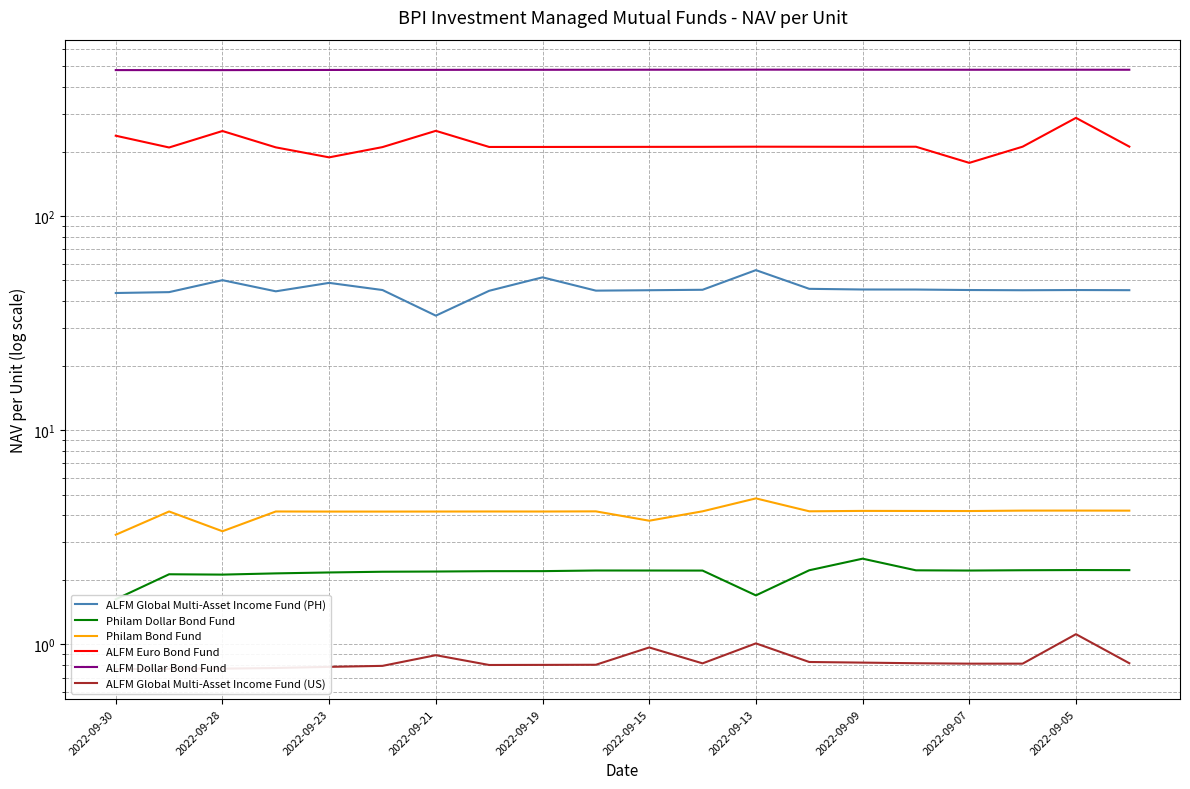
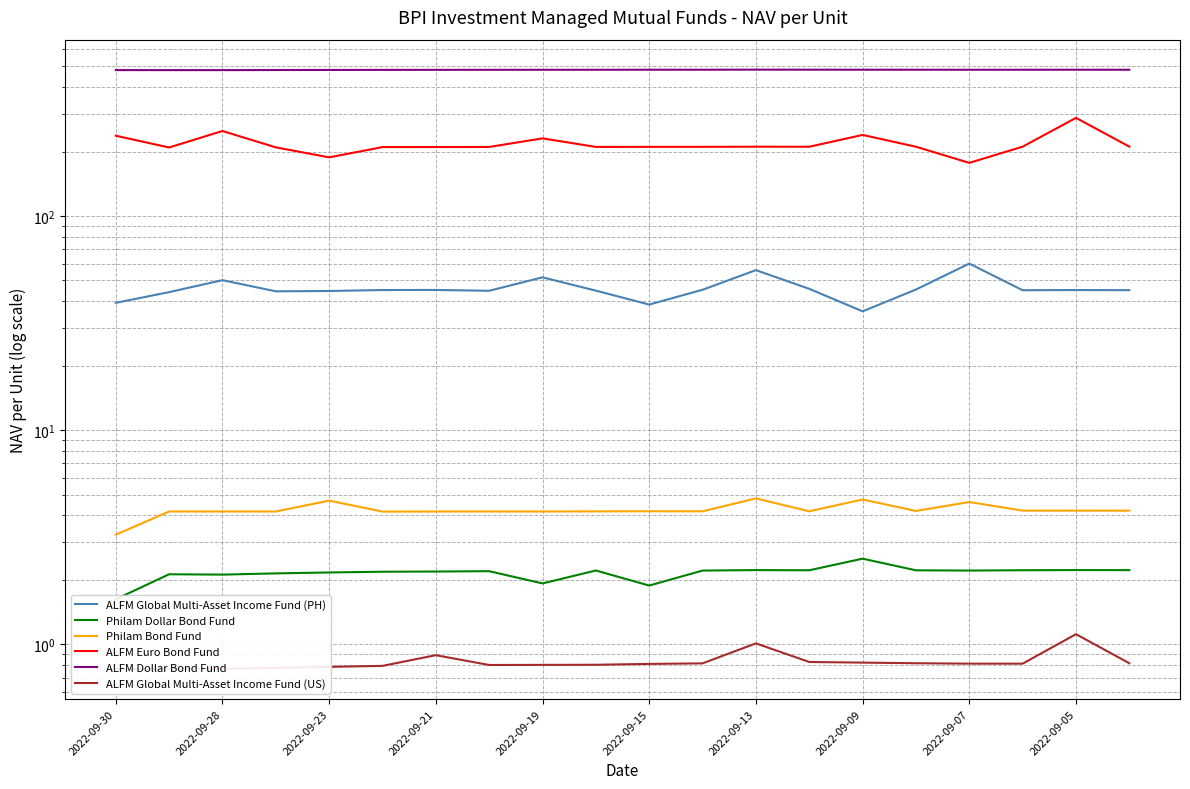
  {
    "ALFM Global Multi-Asset Income Fund (PH)": {
-     "2022-09-30": 44,
+     "2022-09-30": 39,
      "2022-09-28": 50,
-     "2022-09-23": 49,
-     "2022-09-21": 34,
+     "2022-09-23": 45,
+     "2022-09-21": 45,
      "2022-09-19": 52,
-     "2022-09-15": 45,
+     "2022-09-15": 39,
      "2022-09-13": 56,
-     "2022-09-09": 45,
-     "2022-09-07": 45,
+     "2022-09-09": 36,
+     "2022-09-07": 60,
      "2022-09-05": 45
    },
    "Philam Dollar Bond Fund": {
      "2022-09-28": 2.1,
      "2022-09-23": 2.2,
      "2022-09-21": 2.2,
-     "2022-09-19": 2.2,
-     "2022-09-15": 2.2,
-     "2022-09-13": 1.7,
+     "2022-09-19": 1.9,
+     "2022-09-15": 1.9,
+     "2022-09-13": 2.2,
      "2022-09-09": 2.5,
      "2022-09-07": 2.2,
      "2022-09-05": 2.2
    },
    "Philam Bond Fund": {
      "2022-09-30": 3.3,
-     "2022-09-28": 3.4,
-     "2022-09-23": 4.2,
+     "2022-09-28": 4.2,
+     "2022-09-23": 4.7,
      "2022-09-21": 4.2,
      "2022-09-19": 4.2,
-     "2022-09-15": 3.8,
+     "2022-09-15": 4.2,
      "2022-09-13": 4.8,
-     "2022-09-09": 4.2,
-     "2022-09-07": 4.2,
+     "2022-09-09": 4.7,
+     "2022-09-07": 4.6,
      "2022-09-05": 4.2
    },
    "ALFM Euro Bond Fund": {
      "2022-09-30": 240,
      "2022-09-28": 250,
      "2022-09-23": 190,
-     "2022-09-21": 250,
-     "2022-09-19": 210,
+     "2022-09-21": 210,
+     "2022-09-19": 230,
      "2022-09-15": 210,
      "2022-09-13": 210,
-     "2022-09-09": 210,
+     "2022-09-09": 240,
      "2022-09-07": 180,
      "2022-09-05": 290
    },
    "ALFM Dollar Bond Fund": {
      "2022-09-30": 480,
      "2022-09-28": 480,
      "2022-09-23": 480,
      "2022-09-21": 480,
      "2022-09-19": 480,
      "2022-09-15": 480,
      "2022-09-13": 480,
      "2022-09-09": 480,
      "2022-09-07": 480,
      "2022-09-05": 480
    },
    "ALFM Global Multi-Asset Income Fund (US)": {
      "2022-09-21": 0.89,
      "2022-09-19": 0.80,
-     "2022-09-15": 1.0,
+     "2022-09-15": 0.81,
      "2022-09-13": 1.0,
      "2022-09-09": 0.82,
      "2022-09-07": 0.81,
      "2022-09-05": 1.1
    }
  }
